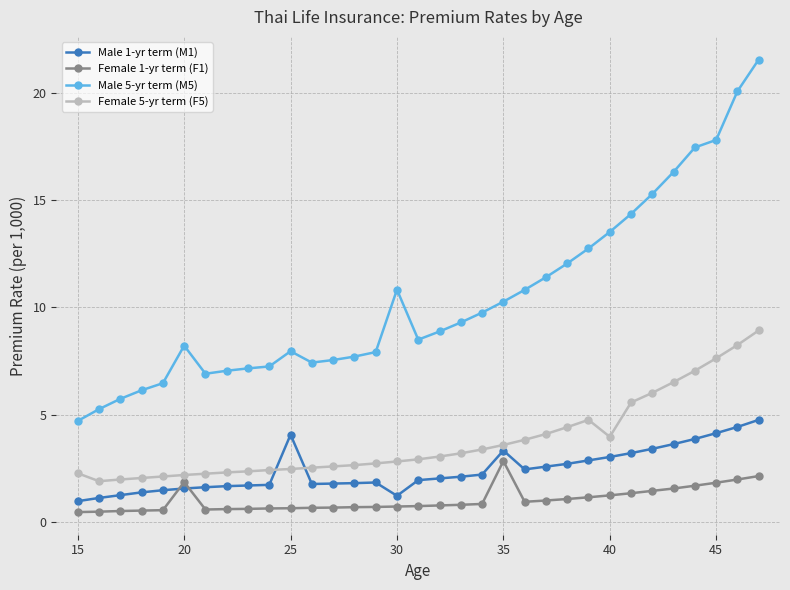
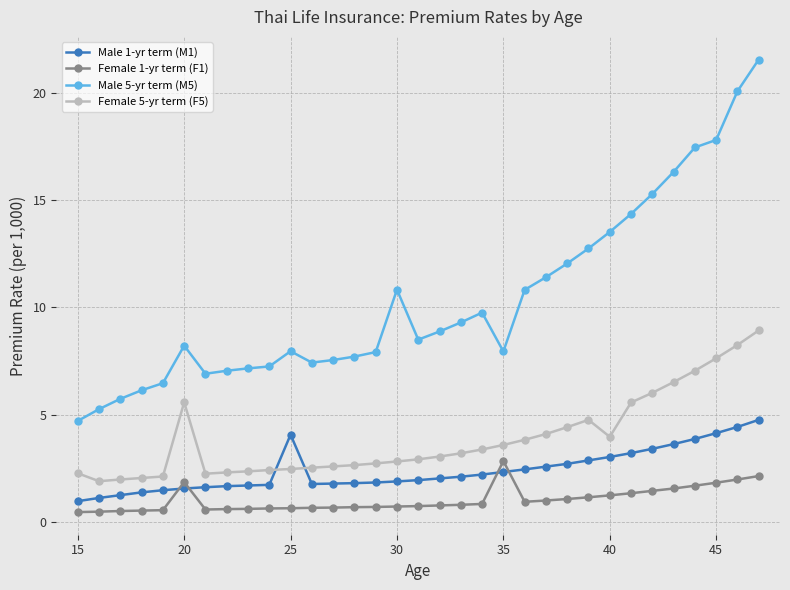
  {
    "Male 1-yr term (M1)": {
      "15": 1.0,
      "20": 1.6,
      "25": 4.1,
-     "30": 1.2,
-     "35": 3.3,
+     "30": 1.9,
+     "35": 2.3,
      "40": 3.0,
      "45": 4.1
    },
    "Female 1-yr term (F1)": {
      "15": 0.5,
      "20": 1.9,
      "25": 0.6,
      "30": 0.7,
      "35": 2.8,
      "40": 1.2,
      "45": 1.8
    },
    "Male 5-yr term (M5)": {
      "15": 4.7,
      "20": 8.2,
      "25": 8.0,
      "30": 10.8,
-     "35": 10.3,
+     "35": 7.9,
      "40": 13.5,
      "45": 17.8
    },
    "Female 5-yr term (F5)": {
      "15": 2.3,
-     "20": 2.2,
+     "20": 5.6,
      "25": 2.5,
      "30": 2.8,
      "35": 3.6,
      "40": 4.0,
      "45": 7.6
    }
  }
